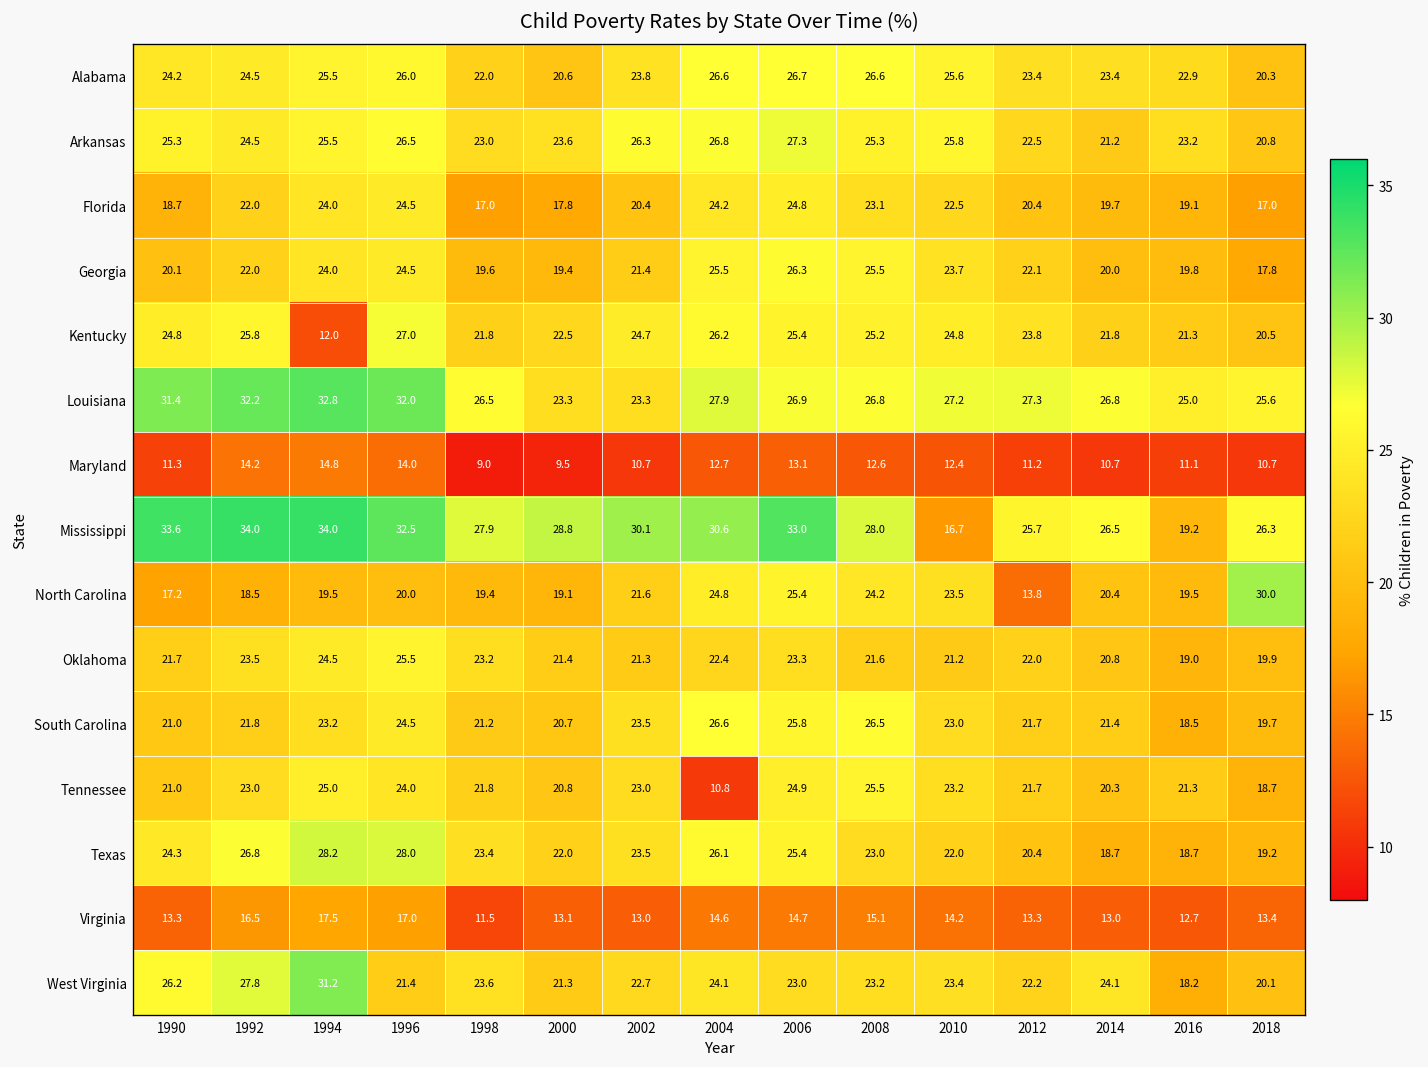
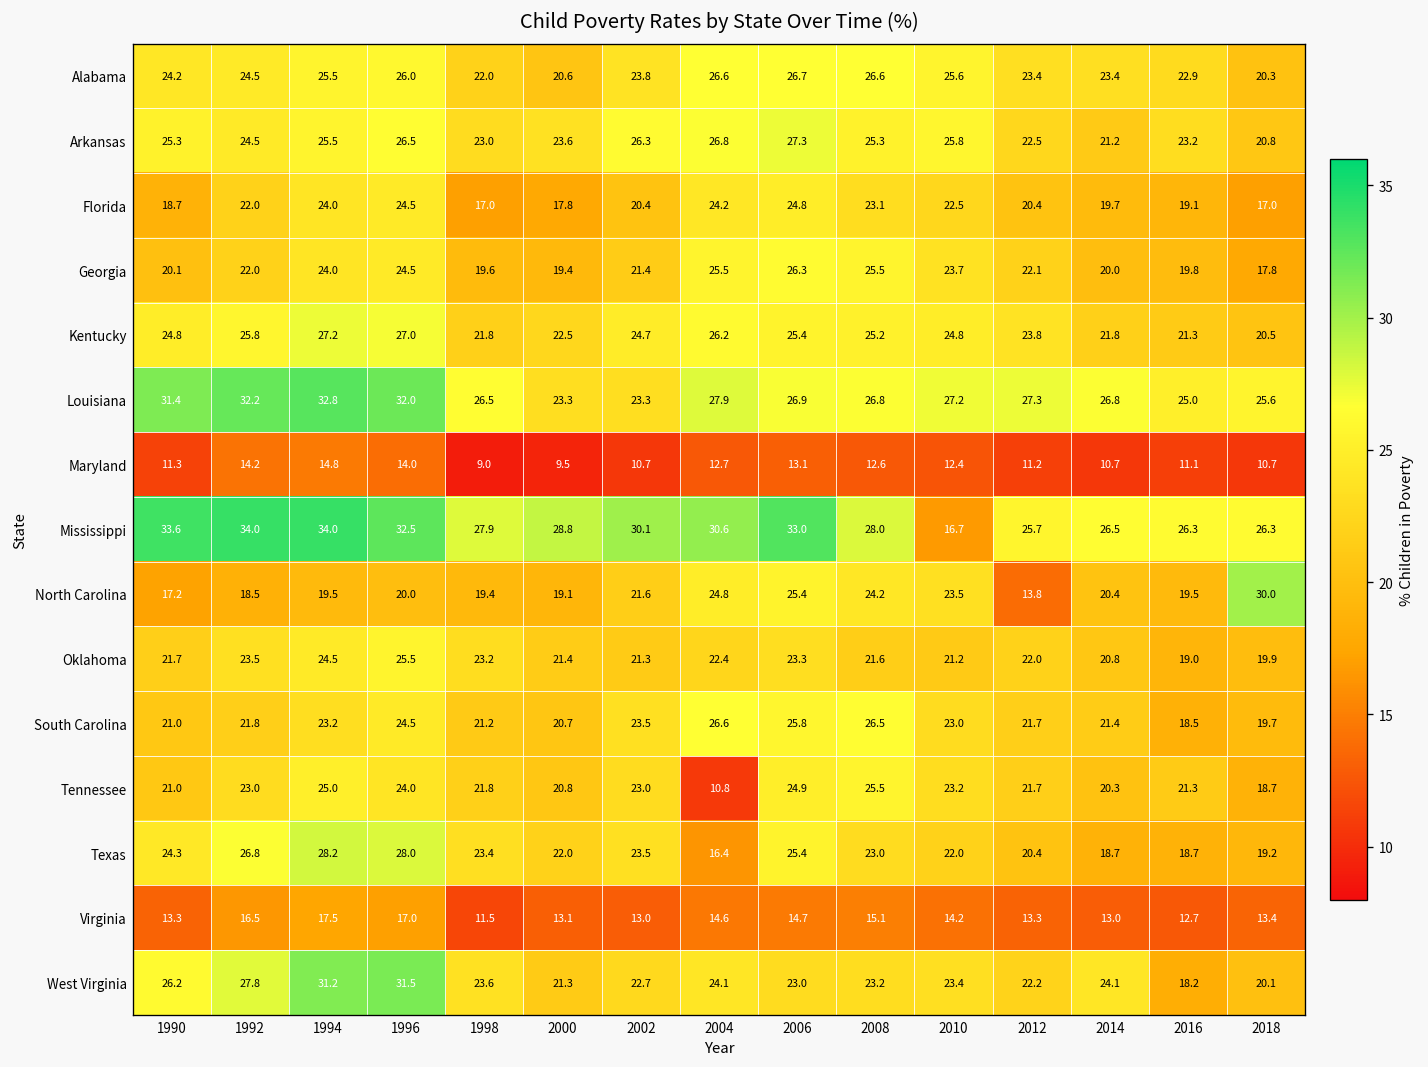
  {
    "Kentucky": {
      "1990": 24.8,
      "1992": 25.8,
-     "1994": 12.0,
+     "1994": 27.2,
      "1996": 27.0,
      "1998": 21.8,
      "2000": 22.5,
      "2002": 24.7,
      "2004": 26.2,
      "2006": 25.4,
      "2008": 25.2,
      "2010": 24.8,
      "2012": 23.8,
      "2014": 21.8,
      "2016": 21.3,
      "2018": 20.5
    },
    "Mississippi": {
      "1990": 33.6,
      "1992": 34.0,
      "1994": 34.0,
      "1996": 32.5,
      "1998": 27.9,
      "2000": 28.8,
      "2002": 30.1,
      "2004": 30.6,
      "2006": 33.0,
      "2008": 28.0,
      "2010": 16.7,
      "2012": 25.7,
      "2014": 26.5,
-     "2016": 19.2,
+     "2016": 26.3,
      "2018": 26.3
    },
    "Texas": {
      "1990": 24.3,
      "1992": 26.8,
      "1994": 28.2,
      "1996": 28.0,
      "1998": 23.4,
      "2000": 22.0,
      "2002": 23.5,
-     "2004": 26.1,
+     "2004": 16.4,
      "2006": 25.4,
      "2008": 23.0,
      "2010": 22.0,
      "2012": 20.4,
      "2014": 18.7,
      "2016": 18.7,
      "2018": 19.2
    },
    "West Virginia": {
      "1990": 26.2,
      "1992": 27.8,
      "1994": 31.2,
-     "1996": 21.4,
+     "1996": 31.5,
      "1998": 23.6,
      "2000": 21.3,
      "2002": 22.7,
      "2004": 24.1,
      "2006": 23.0,
      "2008": 23.2,
      "2010": 23.4,
      "2012": 22.2,
      "2014": 24.1,
      "2016": 18.2,
      "2018": 20.1
    }
  }
